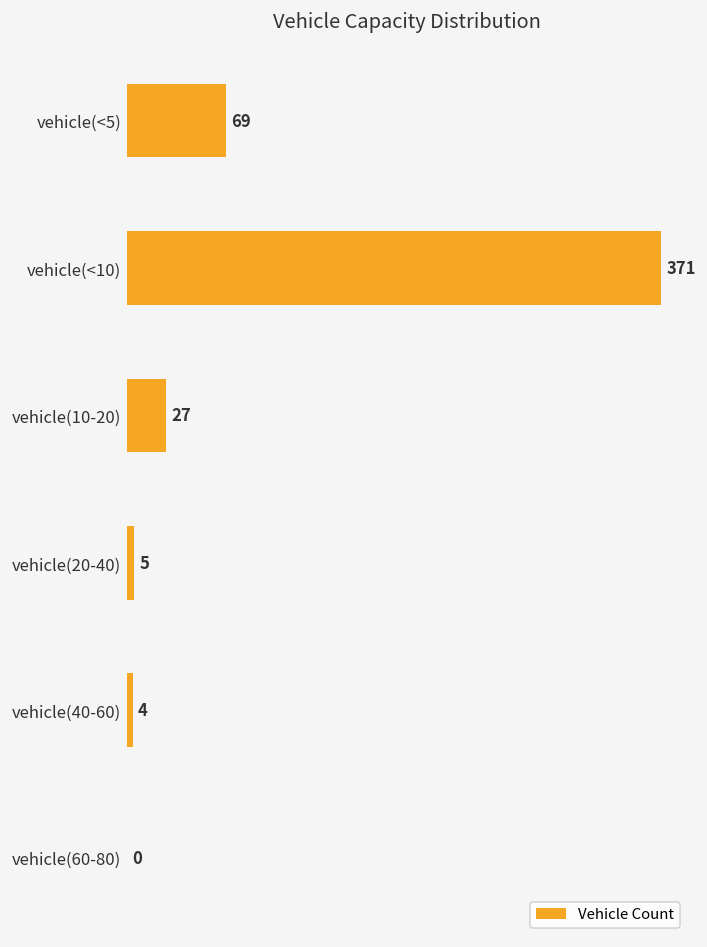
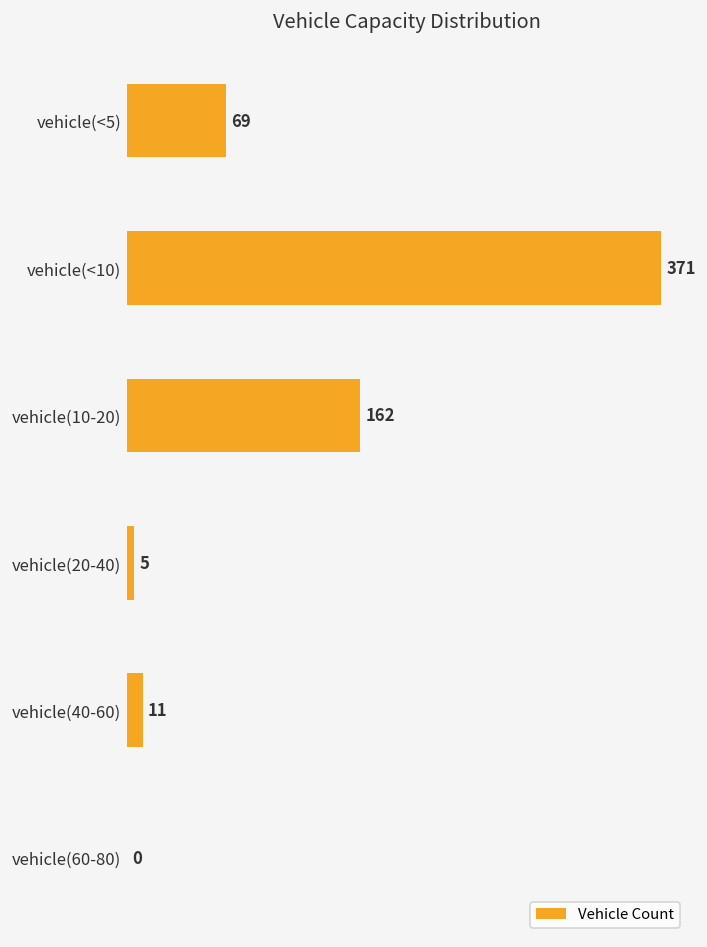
  {
    "vehicle(<5)": 69,
    "vehicle(<10)": 371,
-   "vehicle(10-20)": 27,
+   "vehicle(10-20)": 162,
    "vehicle(20-40)": 5,
-   "vehicle(40-60)": 4,
+   "vehicle(40-60)": 11,
    "vehicle(60-80)": 0
  }
